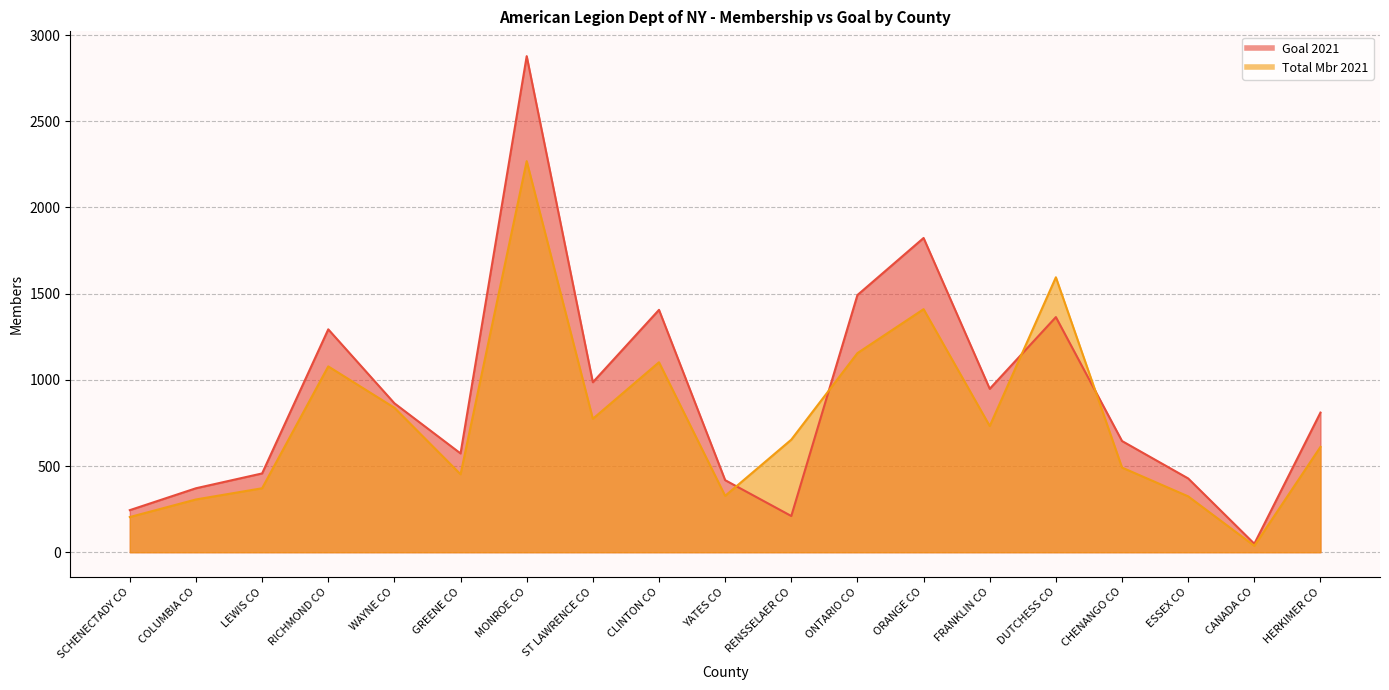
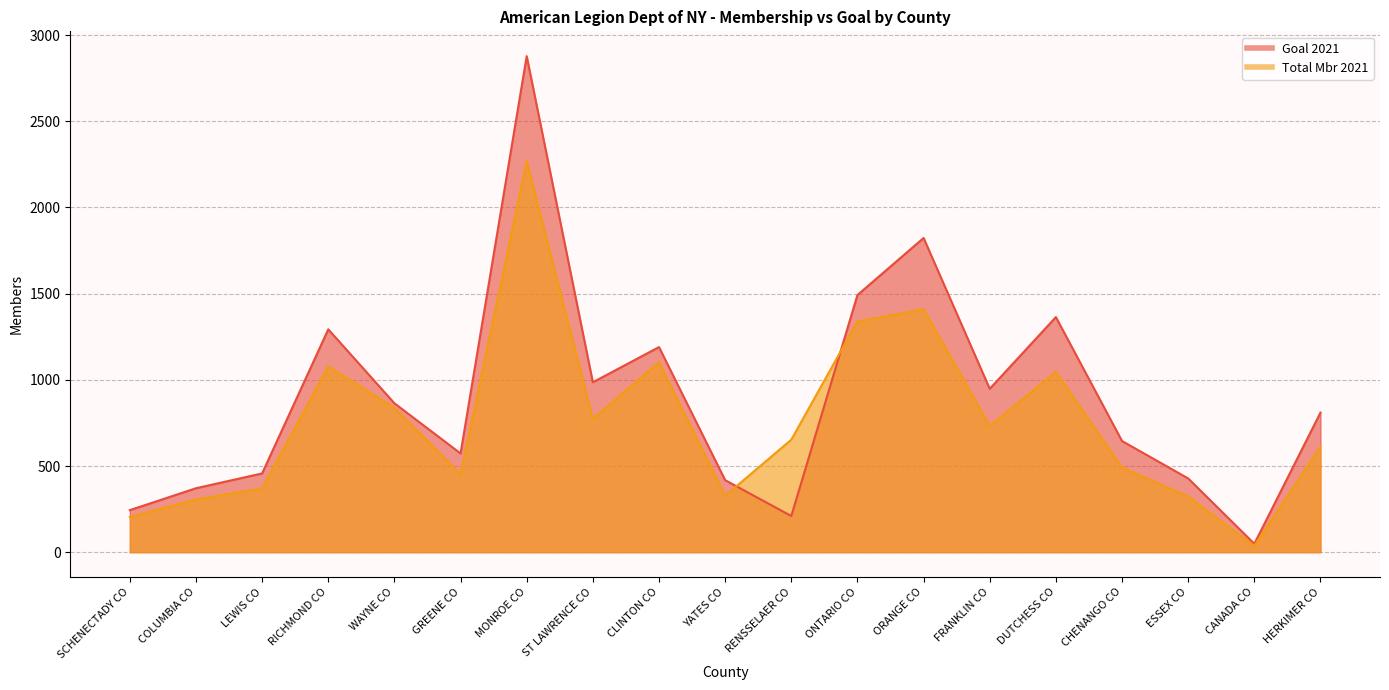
  {
    "Goal 2021": {
      "SCHENECTADY CO": 240,
      "COLUMBIA CO": 370,
      "LEWIS CO": 460,
      "RICHMOND CO": 1290,
      "WAYNE CO": 860,
      "GREENE CO": 570,
      "MONROE CO": 2880,
      "ST LAWRENCE CO": 990,
-     "CLINTON CO": 1410,
+     "CLINTON CO": 1190,
      "YATES CO": 420,
      "RENSSELAER CO": 210,
      "ONTARIO CO": 1490,
      "ORANGE CO": 1820,
      "FRANKLIN CO": 950,
      "DUTCHESS CO": 1360,
      "CHENANGO CO": 650,
      "ESSEX CO": 430,
      "HERKIMER CO": 810
    },
    "Total Mbr 2021": {
      "SCHENECTADY CO": 200,
      "COLUMBIA CO": 310,
      "LEWIS CO": 370,
      "RICHMOND CO": 1080,
      "WAYNE CO": 840,
      "GREENE CO": 450,
      "MONROE CO": 2270,
      "ST LAWRENCE CO": 770,
      "CLINTON CO": 1100,
      "YATES CO": 330,
      "RENSSELAER CO": 650,
-     "ONTARIO CO": 1160,
+     "ONTARIO CO": 1340,
      "ORANGE CO": 1410,
      "FRANKLIN CO": 730,
-     "DUTCHESS CO": 1600,
+     "DUTCHESS CO": 1050,
      "CHENANGO CO": 490,
      "ESSEX CO": 320,
      "HERKIMER CO": 610
    }
  }
